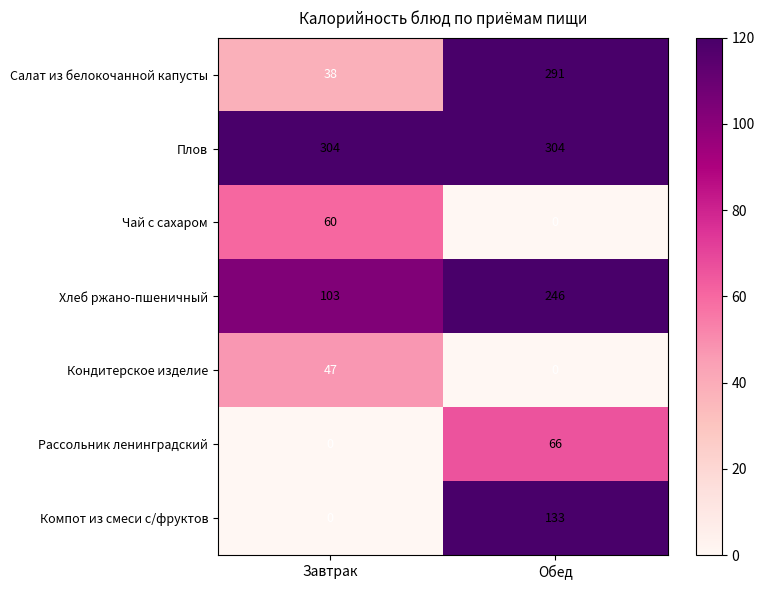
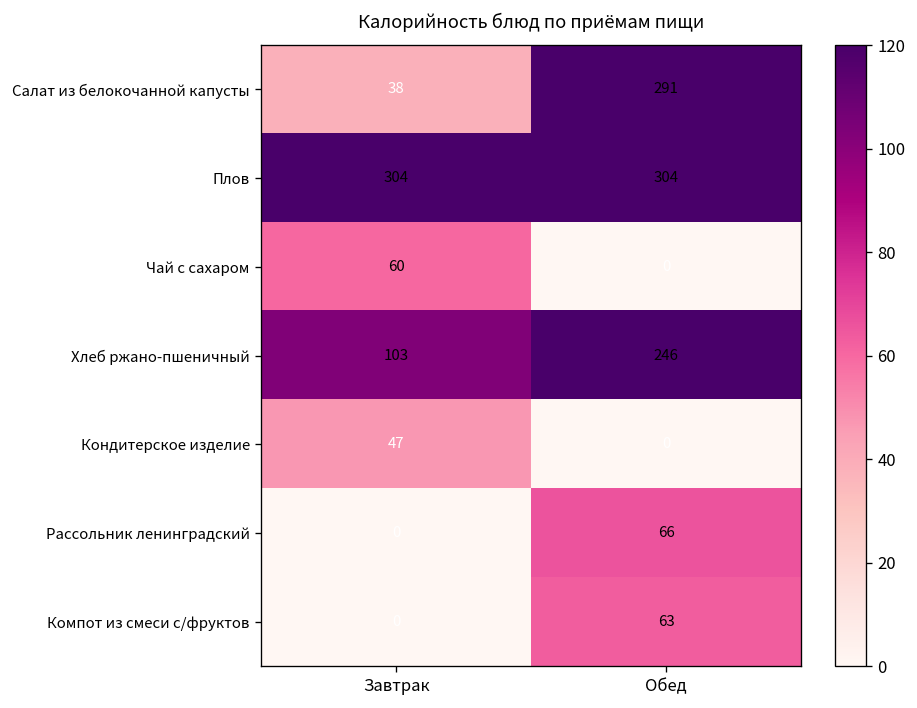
  {
    "Салат из белокочанной капусты": {
      "Завтрак": 38,
      "Обед": 291
    },
    "Плов": {
      "Завтрак": 304,
      "Обед": 304
    },
    "Чай с сахаром": {
      "Завтрак": 60
    },
    "Хлеб ржано-пшеничный": {
      "Завтрак": 103,
      "Обед": 246
    },
    "Кондитерское изделие": {
      "Завтрак": 47
    },
    "Рассольник ленинградский": {
      "Обед": 66
    },
    "Компот из смеси с/фруктов": {
-     "Обед": 133
+     "Обед": 63
    }
  }
